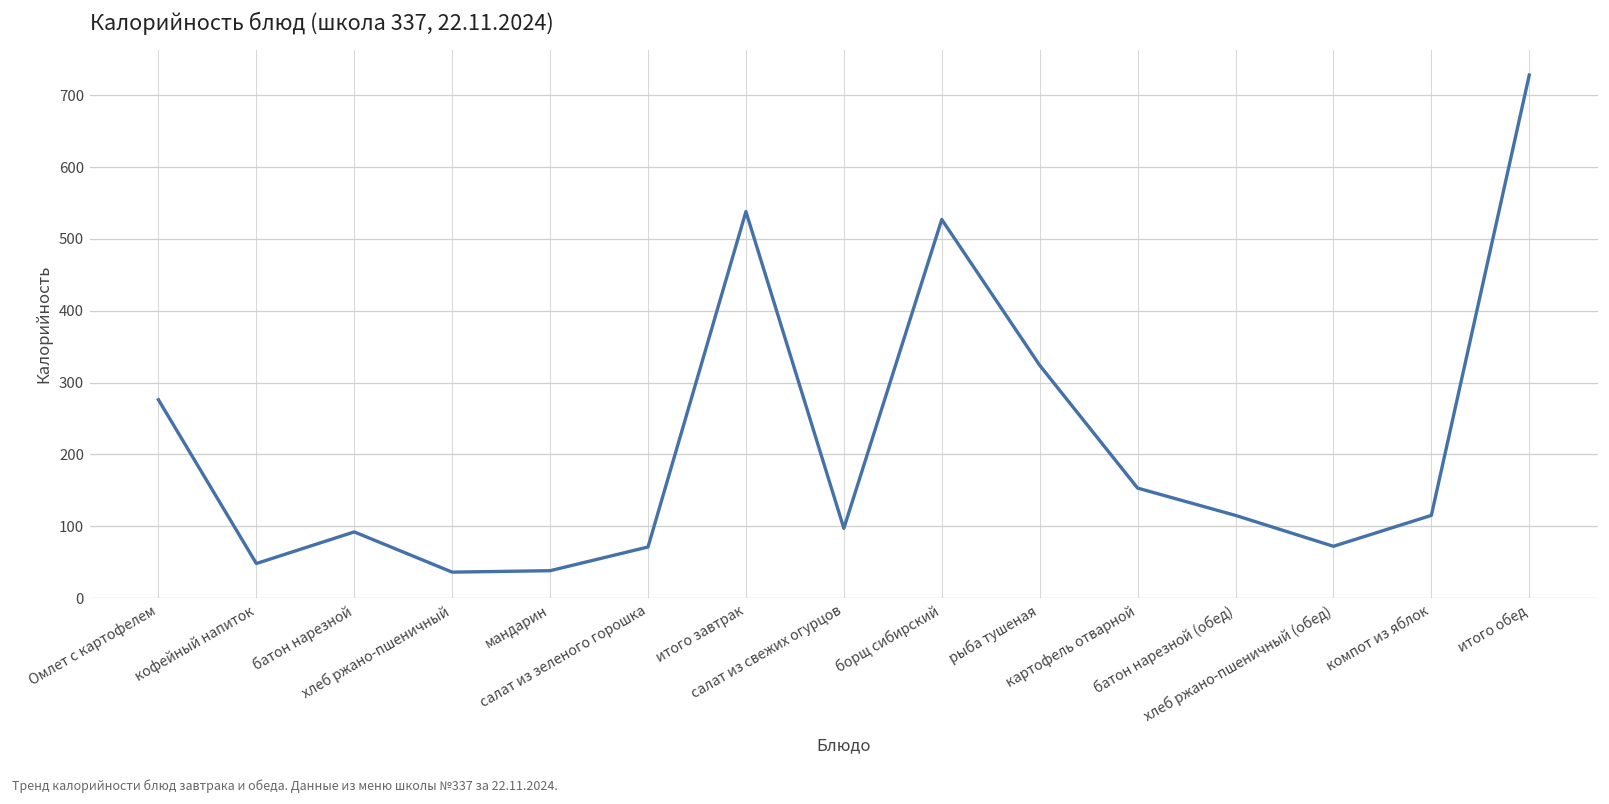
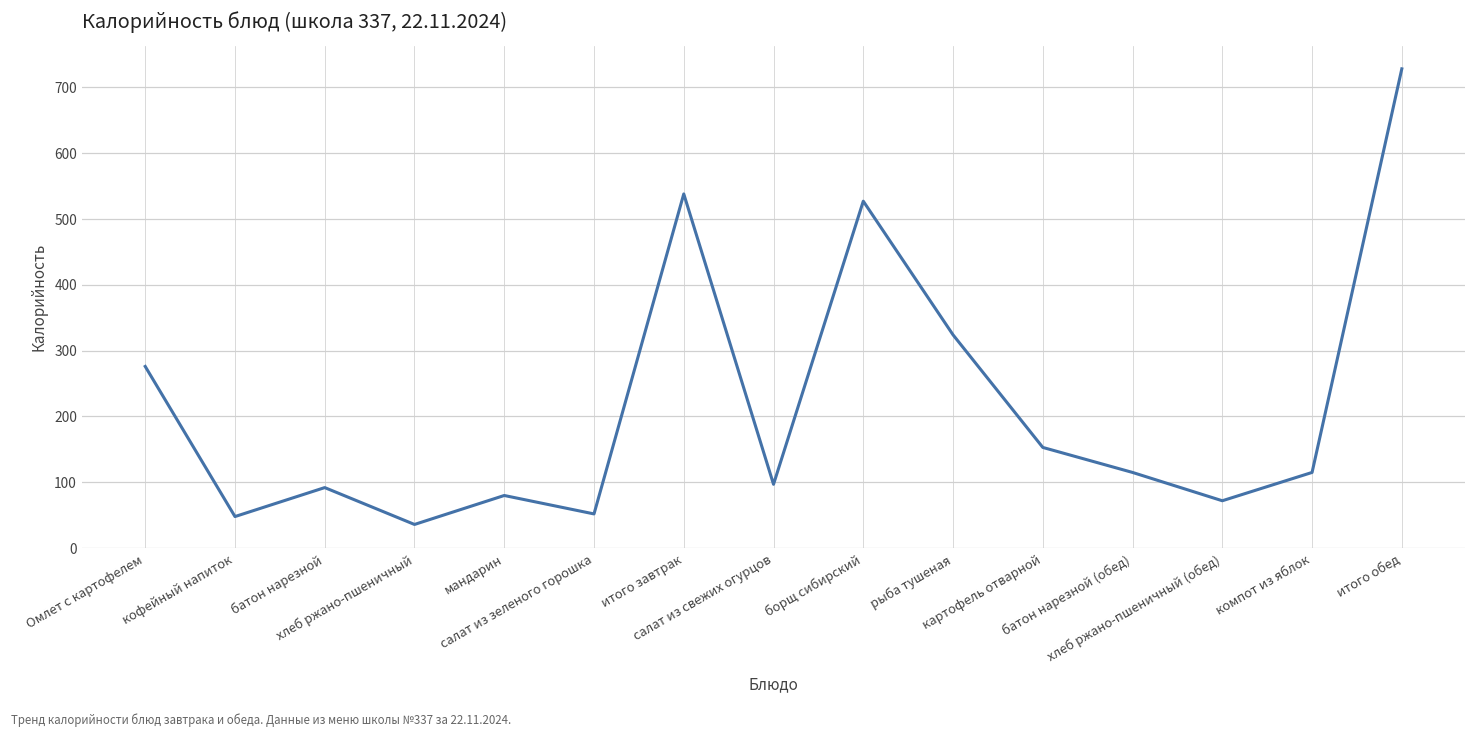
  {
    "Омлет с картофелем": 280,
    "кофейный напиток": 50,
    "батон нарезной": 90,
    "хлеб ржано-пшеничный": 40,
-   "мандарин": 40,
-   "салат из зеленого горошка": 70,
+   "мандарин": 80,
+   "салат из зеленого горошка": 50,
    "итого завтрак": 540,
    "салат из свежих огурцов": 100,
    "борщ сибирский": 530,
    "рыба тушеная": 320,
    "картофель отварной": 150,
    "батон нарезной (обед)": 120,
    "хлеб ржано-пшеничный (обед)": 70,
    "компот из яблок": 120,
    "итого обед": 730
  }
